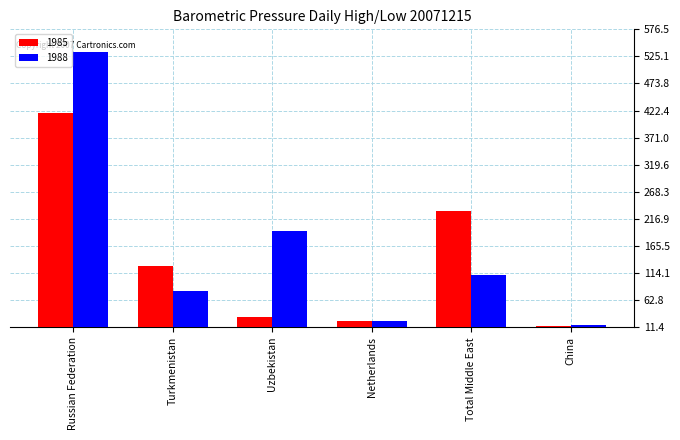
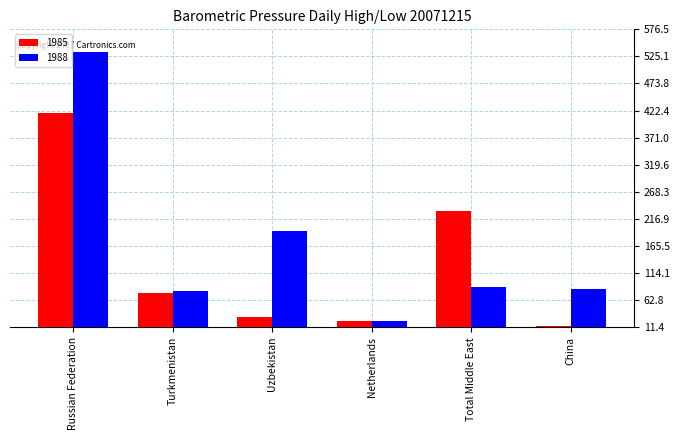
  {
    "1985": {
      "Russian Federation": 420,
-     "Turkmenistan": 130,
+     "Turkmenistan": 80,
      "Uzbekistan": 30,
      "Netherlands": 20,
      "Total Middle East": 230,
      "China": 10
    },
    "1988": {
      "Turkmenistan": 80,
      "Uzbekistan": 190,
      "Netherlands": 20,
-     "Total Middle East": 110,
-     "China": 10
+     "Total Middle East": 90,
+     "China": 80
    }
  }
